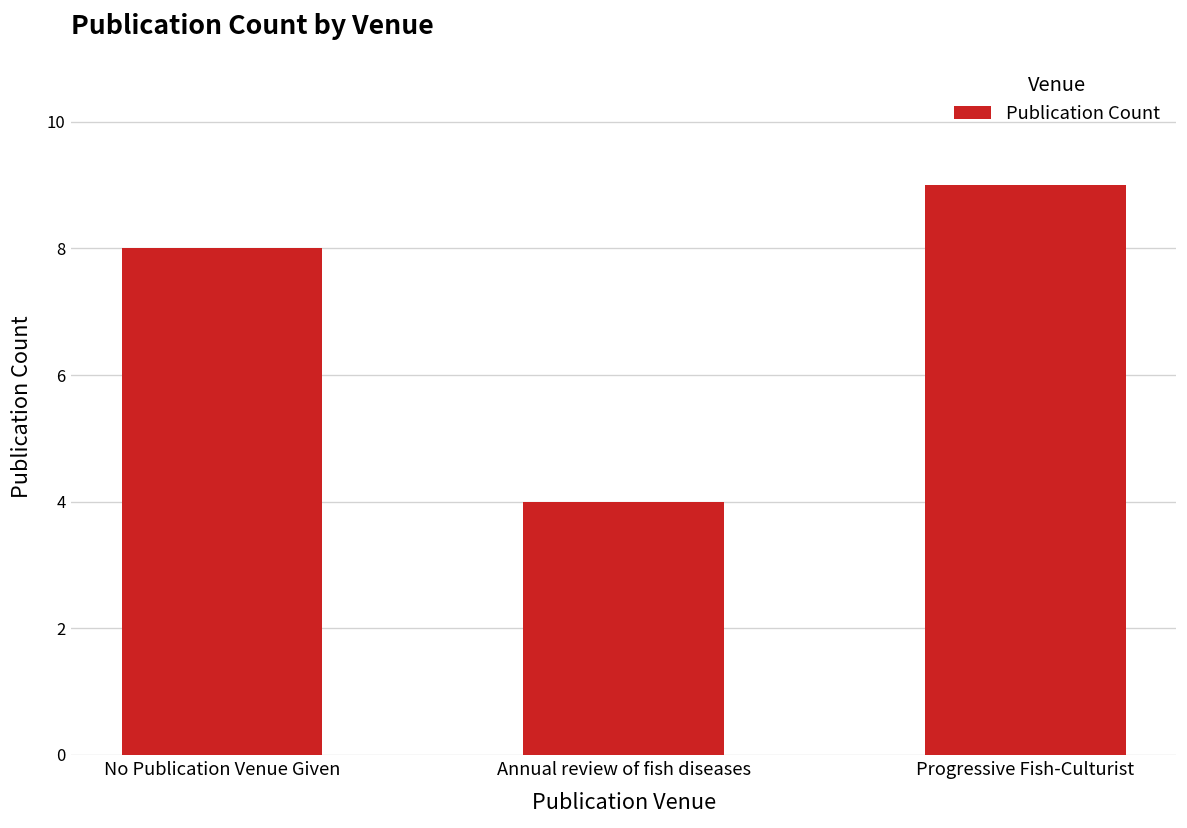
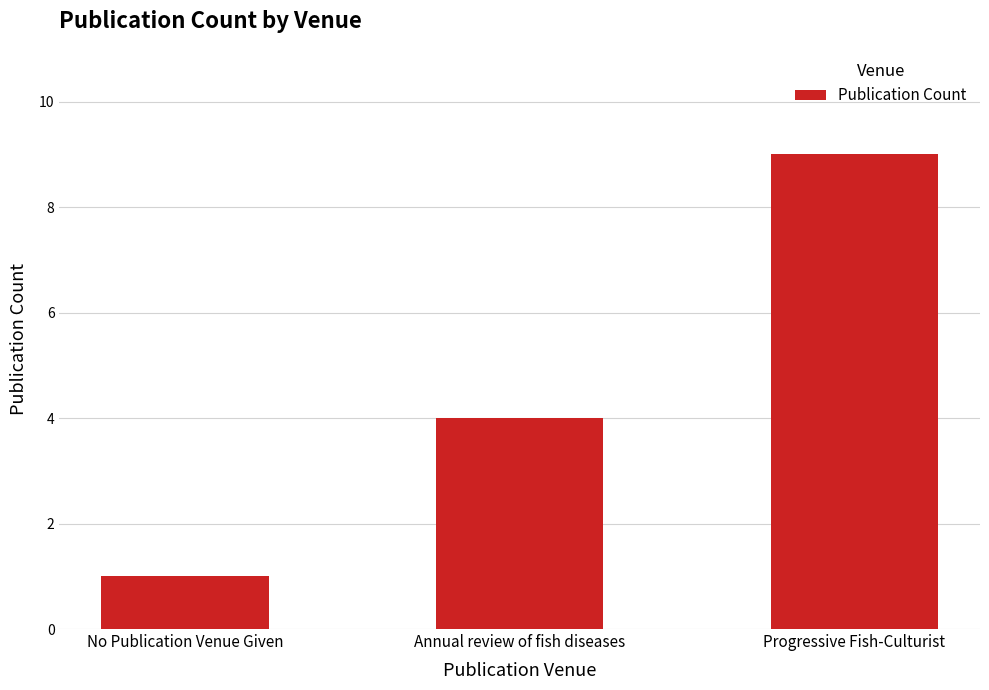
  {
-   "No Publication Venue Given": 8,
+   "No Publication Venue Given": 1,
    "Annual review of fish diseases": 4,
    "Progressive Fish-Culturist": 9
  }
